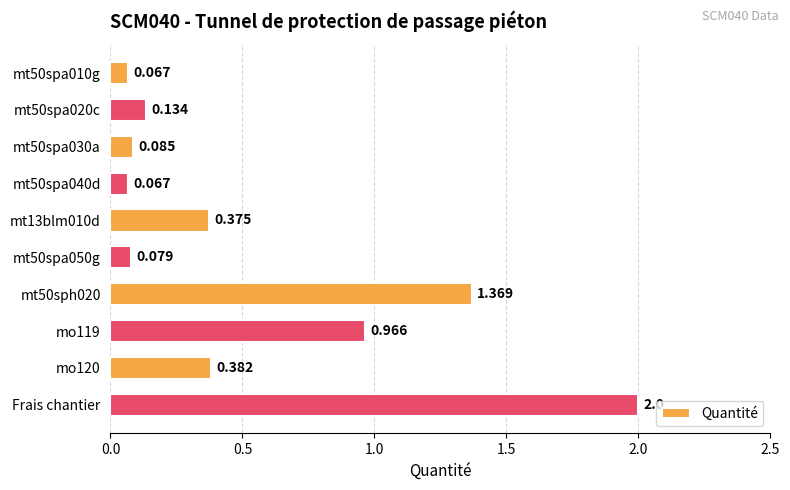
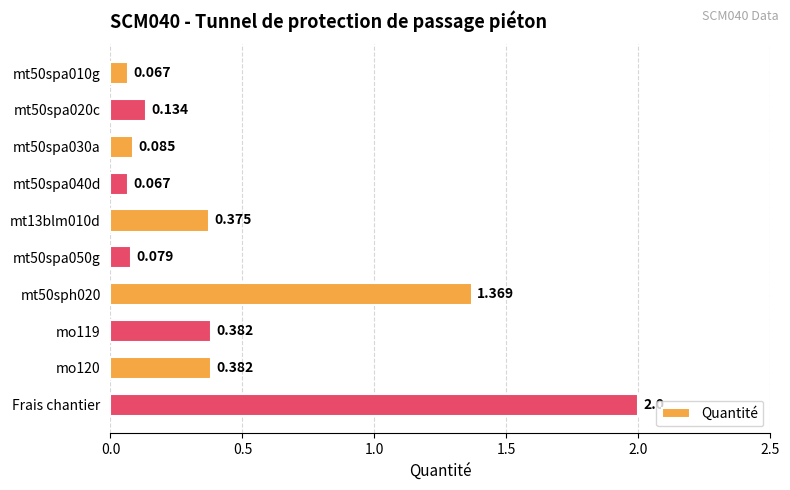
  {
    "mt50spa010g": 0.067,
    "mt50spa020c": 0.134,
    "mt50spa030a": 0.085,
    "mt50spa040d": 0.067,
    "mt13blm010d": 0.375,
    "mt50spa050g": 0.079,
    "mt50sph020": 1.369,
-   "mo119": 0.966,
+   "mo119": 0.382,
    "mo120": 0.382
  }
